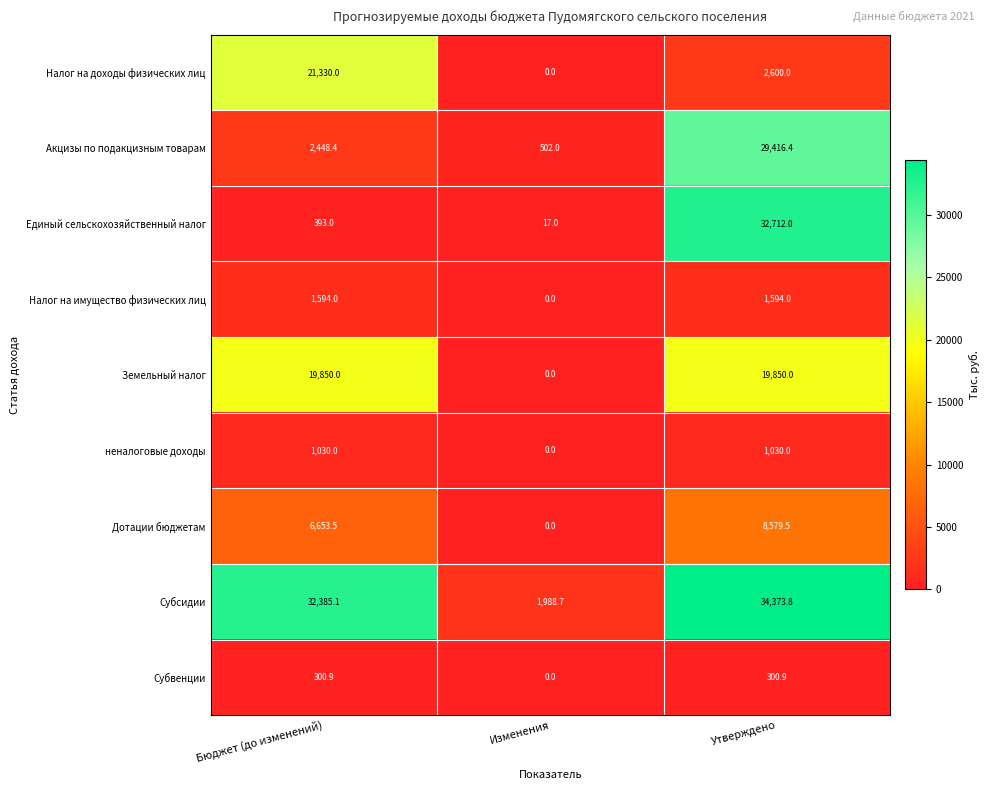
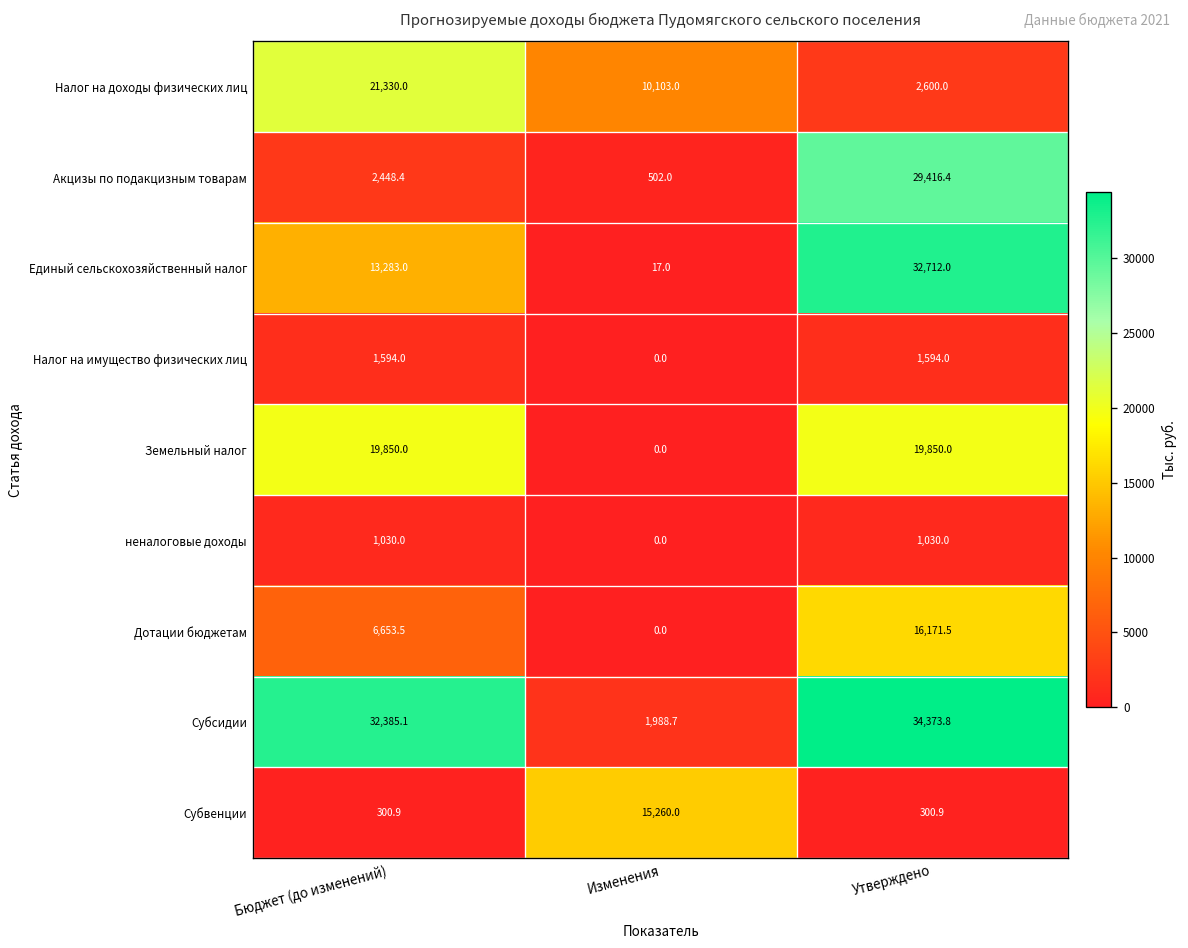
  {
    "Налог на доходы физических лиц": {
      "Бюджет (до изменений)": "21,330.0",
-     "Изменения": "0.0",
+     "Изменения": "10,103.0",
      "Утверждено": "2,600.0"
    },
    "Акцизы по подакцизным товарам": {
      "Бюджет (до изменений)": "2,448.4",
      "Изменения": "502.0",
      "Утверждено": "29,416.4"
    },
    "Единый сельскохозяйственный налог": {
-     "Бюджет (до изменений)": "393.0",
+     "Бюджет (до изменений)": "13,283.0",
      "Изменения": "17.0",
      "Утверждено": "32,712.0"
    },
    "Налог на имущество физических лиц": {
      "Бюджет (до изменений)": "1,594.0",
      "Изменения": "0.0",
      "Утверждено": "1,594.0"
    },
    "Земельный налог": {
      "Бюджет (до изменений)": "19,850.0",
      "Изменения": "0.0",
      "Утверждено": "19,850.0"
    },
    "неналоговые доходы": {
      "Бюджет (до изменений)": "1,030.0",
      "Изменения": "0.0",
      "Утверждено": "1,030.0"
    },
    "Дотации бюджетам": {
      "Бюджет (до изменений)": "6,653.5",
      "Изменения": "0.0",
-     "Утверждено": "8,579.5"
+     "Утверждено": "16,171.5"
    },
    "Субсидии": {
      "Бюджет (до изменений)": "32,385.1",
      "Изменения": "1,988.7",
      "Утверждено": "34,373.8"
    },
    "Субвенции": {
      "Бюджет (до изменений)": "300.9",
-     "Изменения": "0.0",
+     "Изменения": "15,260.0",
      "Утверждено": "300.9"
    }
  }
